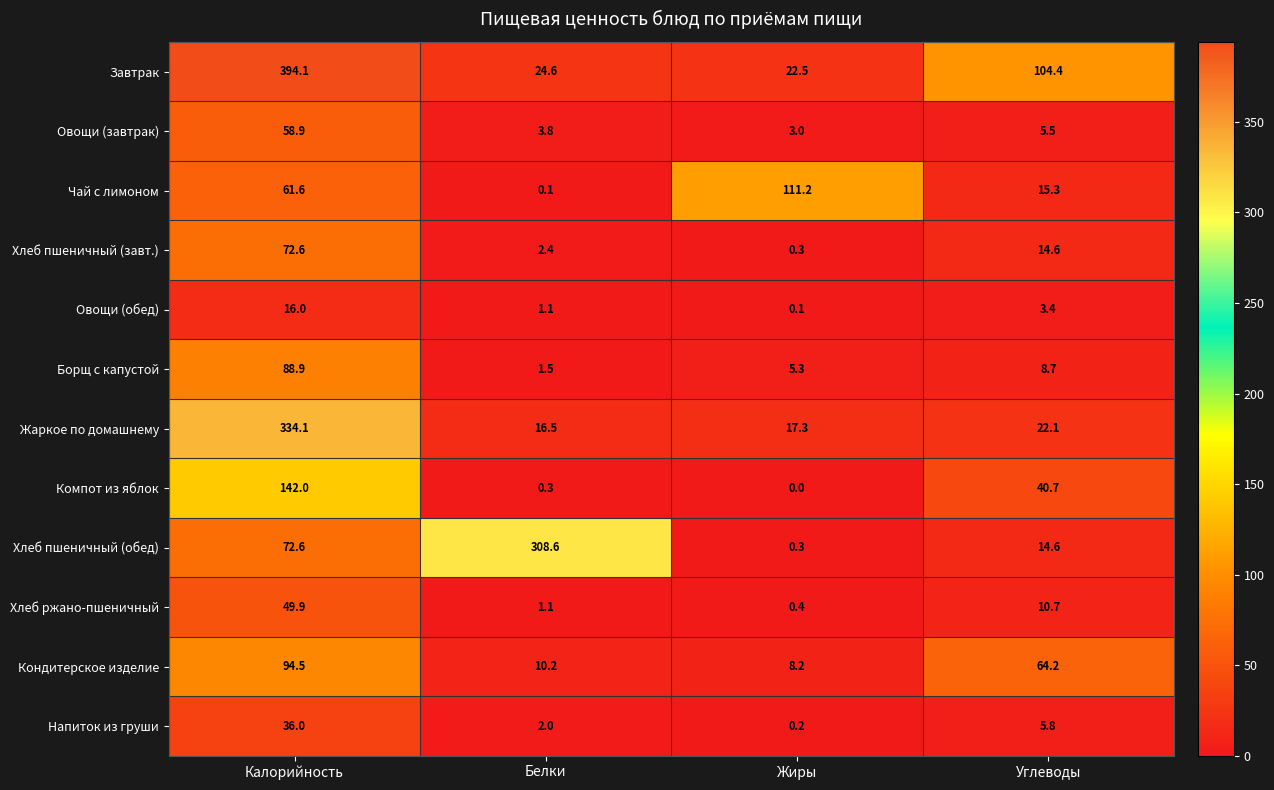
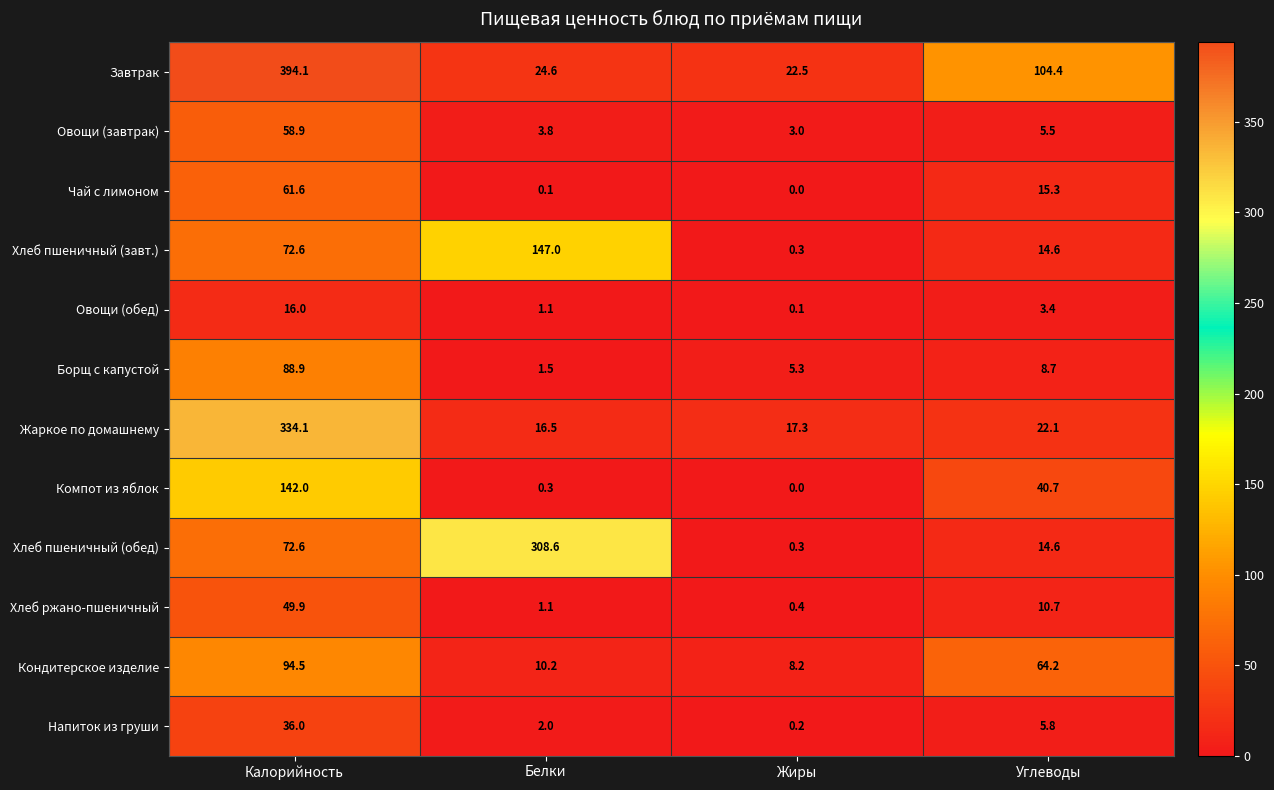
  {
    "Завтрак": {
      "Калорийность": 394.1,
      "Белки": 24.6,
      "Жиры": 22.5,
      "Углеводы": 104.4
    },
    "Овощи (завтрак)": {
      "Калорийность": 58.9,
      "Белки": 3.8,
      "Жиры": 3.0,
      "Углеводы": 5.5
    },
    "Чай с лимоном": {
      "Калорийность": 61.6,
      "Белки": 0.1,
-     "Жиры": 111.2,
+     "Жиры": 0.0,
      "Углеводы": 15.3
    },
    "Хлеб пшеничный (завт.)": {
      "Калорийность": 72.6,
-     "Белки": 2.4,
+     "Белки": 147.0,
      "Жиры": 0.3,
      "Углеводы": 14.6
    },
    "Овощи (обед)": {
      "Калорийность": 16.0,
      "Белки": 1.1,
      "Жиры": 0.1,
      "Углеводы": 3.4
    },
    "Борщ с капустой": {
      "Калорийность": 88.9,
      "Белки": 1.5,
      "Жиры": 5.3,
      "Углеводы": 8.7
    },
    "Жаркое по домашнему": {
      "Калорийность": 334.1,
      "Белки": 16.5,
      "Жиры": 17.3,
      "Углеводы": 22.1
    },
    "Компот из яблок": {
      "Калорийность": 142.0,
      "Белки": 0.3,
      "Жиры": 0.0,
      "Углеводы": 40.7
    },
    "Хлеб пшеничный (обед)": {
      "Калорийность": 72.6,
      "Белки": 308.6,
      "Жиры": 0.3,
      "Углеводы": 14.6
    },
    "Хлеб ржано-пшеничный": {
      "Калорийность": 49.9,
      "Белки": 1.1,
      "Жиры": 0.4,
      "Углеводы": 10.7
    },
    "Кондитерское изделие": {
      "Калорийность": 94.5,
      "Белки": 10.2,
      "Жиры": 8.2,
      "Углеводы": 64.2
    },
    "Напиток из груши": {
      "Калорийность": 36.0,
      "Белки": 2.0,
      "Жиры": 0.2,
      "Углеводы": 5.8
    }
  }
